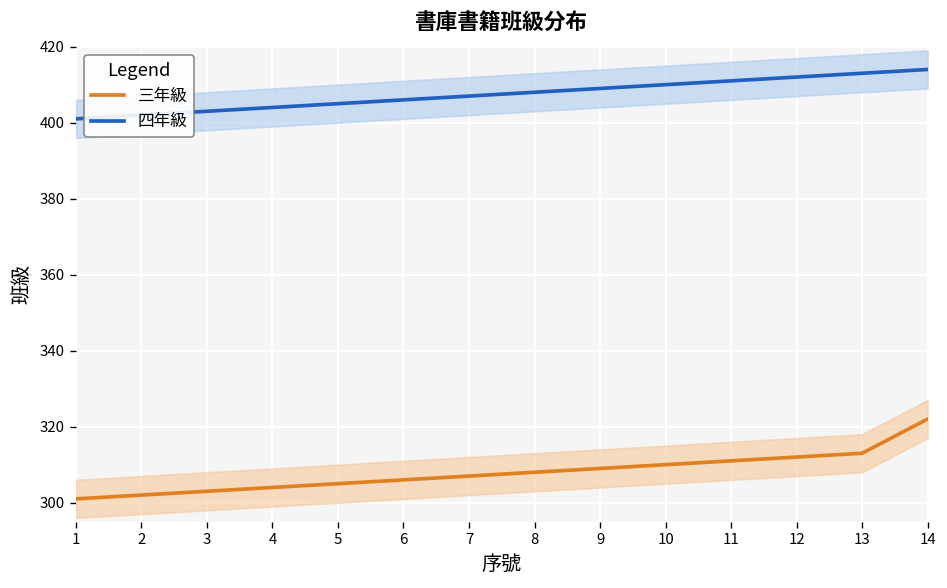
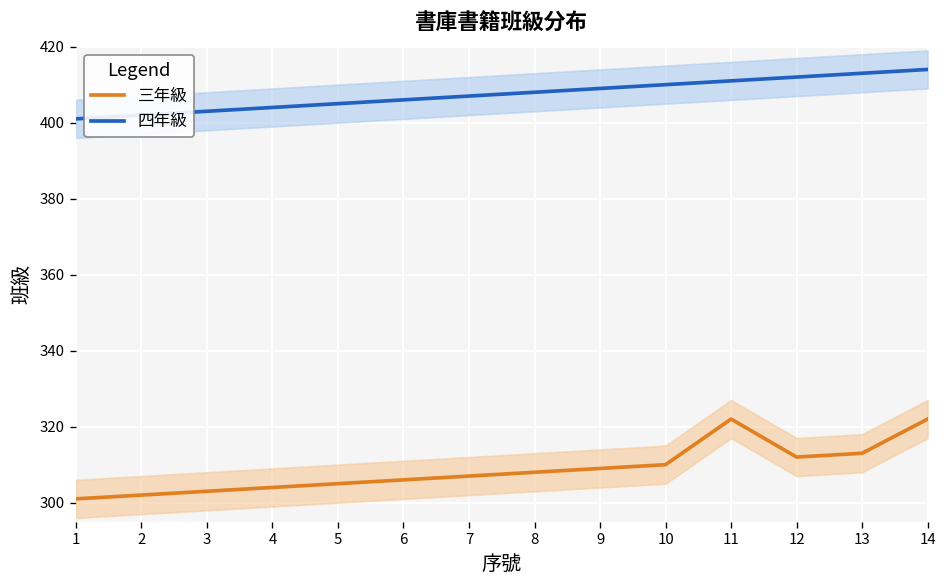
  {
    "三年級": {
      "1": 301,
      "2": 302,
      "3": 303,
      "4": 304,
      "5": 305,
      "6": 306,
      "7": 307,
      "8": 308,
      "9": 309,
      "10": 310,
-     "11": 311,
+     "11": 322,
      "12": 312,
      "13": 313,
      "14": 322
    },
    "四年級": {
      "1": 401,
      "3": 403,
      "4": 404,
      "5": 405,
      "6": 406,
      "7": 407,
      "8": 408,
      "9": 409,
      "10": 410,
      "11": 411,
      "12": 412,
      "13": 413,
      "14": 414
    }
  }
